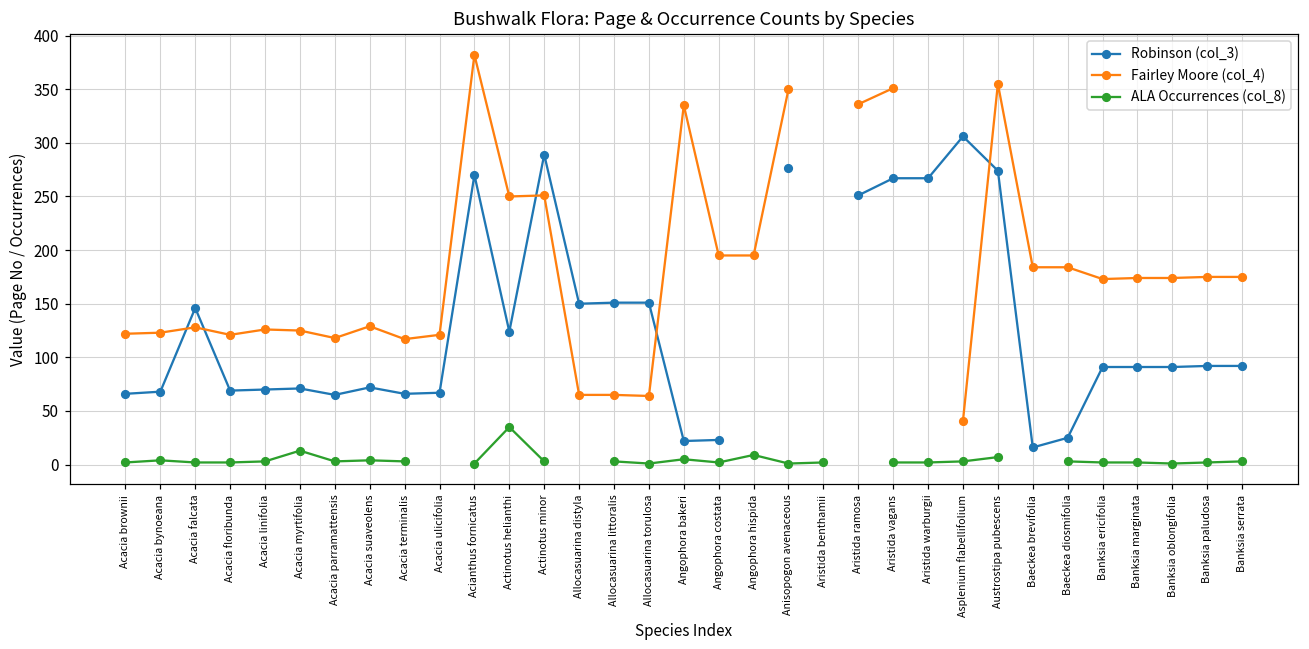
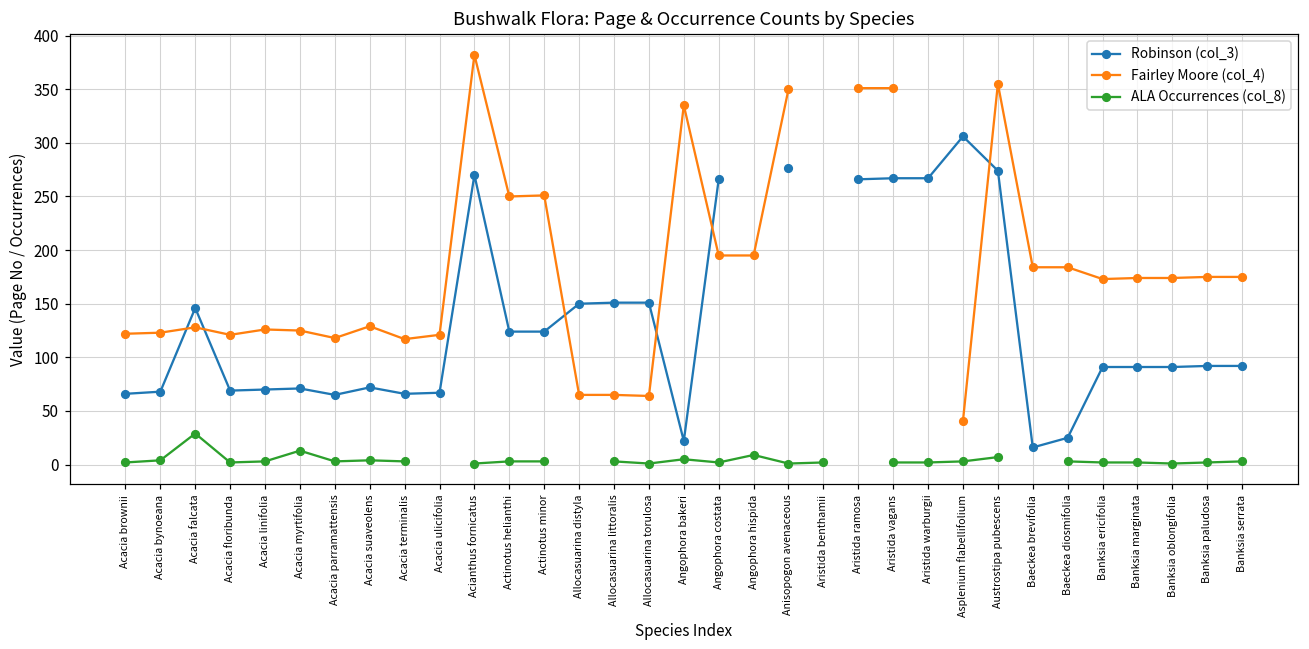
  {
    "Robinson (col_3)": {
      "Acacia brownii": 70,
      "Acacia bynoeana": 70,
      "Acacia falcata": 150,
      "Acacia floribunda": 70,
      "Acacia linifolia": 70,
      "Acacia myrtifolia": 70,
      "Acacia parramattensis": 70,
      "Acacia suaveolens": 70,
      "Acacia terminalis": 70,
      "Acacia ulicifolia": 70,
      "Acianthus fornicatus": 270,
      "Actinotus helianthi": 120,
-     "Actinotus minor": 290,
+     "Actinotus minor": 120,
      "Allocasuarina distyla": 150,
      "Allocasuarina littoralis": 150,
      "Allocasuarina torulosa": 150,
      "Angophora bakeri": 20,
-     "Angophora costata": 20,
+     "Angophora costata": 270,
      "Anisopogon avenaceous": 280,
-     "Aristida ramosa": 250,
+     "Aristida ramosa": 270,
      "Aristida vagans": 270,
      "Aristida warburgii": 270,
      "Asplenium flabellifolium": 310,
      "Austrostipa pubescens": 270,
      "Baeckea brevifolia": 20,
      "Baeckea diosmifolia": 30,
      "Banksia ericifolia": 90,
      "Banksia marginata": 90,
      "Banksia oblongifolia": 90,
      "Banksia paludosa": 90,
      "Banksia serrata": 90
    },
    "Fairley Moore (col_4)": {
      "Acacia brownii": 120,
      "Acacia bynoeana": 120,
      "Acacia falcata": 130,
      "Acacia floribunda": 120,
      "Acacia linifolia": 130,
      "Acacia myrtifolia": 130,
      "Acacia parramattensis": 120,
      "Acacia suaveolens": 130,
      "Acacia terminalis": 120,
      "Acacia ulicifolia": 120,
      "Acianthus fornicatus": 380,
      "Actinotus helianthi": 250,
      "Actinotus minor": 250,
      "Allocasuarina distyla": 70,
      "Allocasuarina littoralis": 70,
      "Allocasuarina torulosa": 60,
      "Angophora bakeri": 340,
      "Angophora costata": 200,
      "Angophora hispida": 200,
      "Anisopogon avenaceous": 350,
-     "Aristida ramosa": 340,
+     "Aristida ramosa": 350,
      "Aristida vagans": 350,
      "Asplenium flabellifolium": 40,
      "Austrostipa pubescens": 360,
      "Baeckea brevifolia": 180,
      "Baeckea diosmifolia": 180,
      "Banksia ericifolia": 170,
      "Banksia marginata": 170,
      "Banksia oblongifolia": 170,
      "Banksia paludosa": 180,
      "Banksia serrata": 180
    },
    "ALA Occurrences (col_8)": {
      "Acacia brownii": 0,
      "Acacia bynoeana": 0,
-     "Acacia falcata": 0,
+     "Acacia falcata": 30,
      "Acacia floribunda": 0,
      "Acacia linifolia": 0,
      "Acacia myrtifolia": 10,
      "Acacia parramattensis": 0,
      "Acacia suaveolens": 0,
      "Acacia terminalis": 0,
      "Acianthus fornicatus": 0,
-     "Actinotus helianthi": 40,
+     "Actinotus helianthi": 0,
      "Actinotus minor": 0,
      "Allocasuarina littoralis": 0,
      "Allocasuarina torulosa": 0,
      "Angophora bakeri": 10,
      "Angophora costata": 0,
      "Angophora hispida": 10,
      "Anisopogon avenaceous": 0,
      "Aristida benthamii": 0,
      "Aristida vagans": 0,
      "Aristida warburgii": 0,
      "Asplenium flabellifolium": 0,
      "Austrostipa pubescens": 10,
      "Baeckea diosmifolia": 0,
      "Banksia ericifolia": 0,
      "Banksia marginata": 0,
      "Banksia oblongifolia": 0,
      "Banksia paludosa": 0,
      "Banksia serrata": 0
    }
  }
